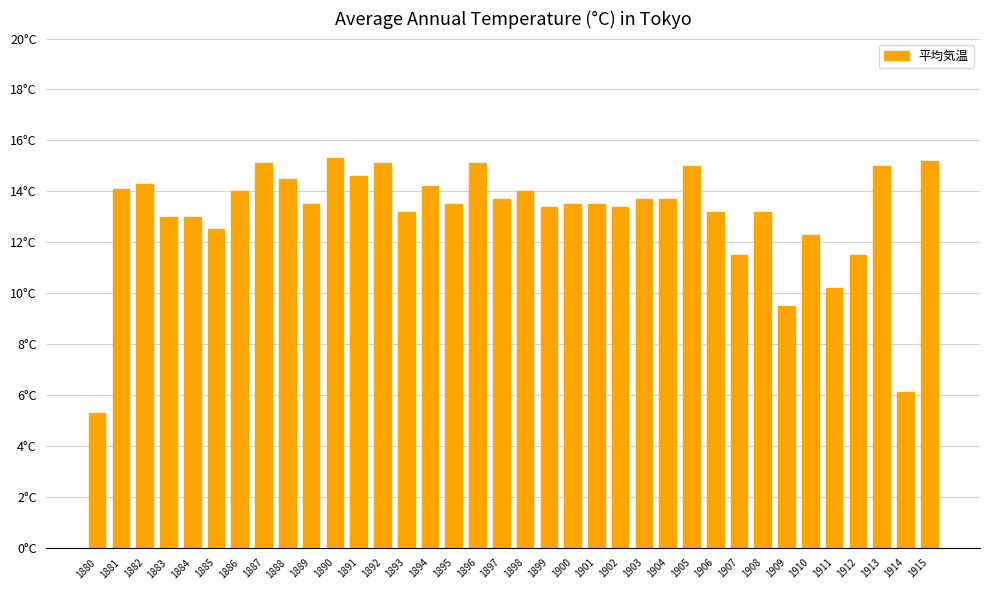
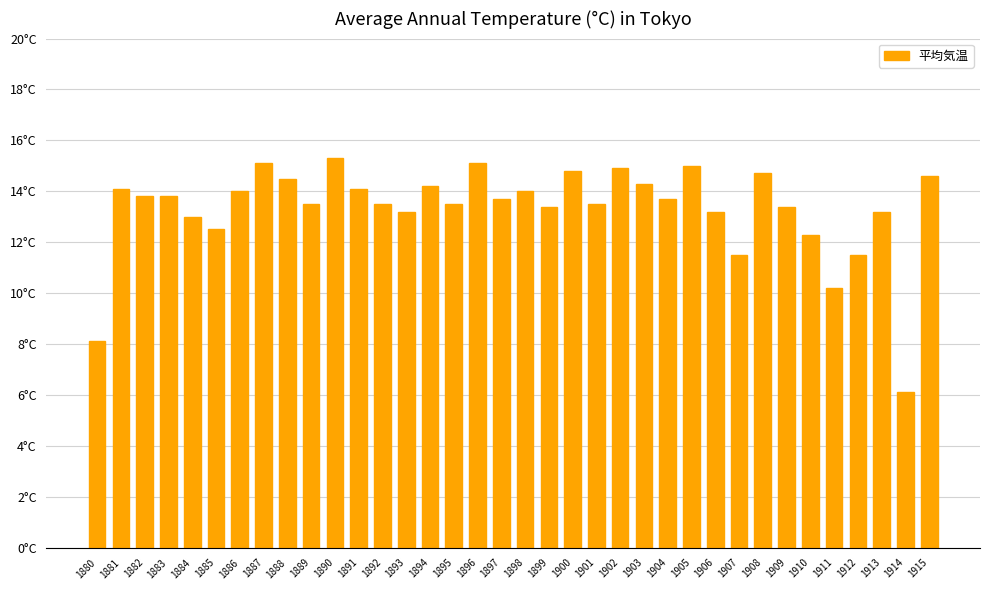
  {
-   "1880": "5.3°C",
+   "1880": "8.1°C",
    "1881": "14.1°C",
-   "1882": "14.3°C",
-   "1883": "13.0°C",
+   "1882": "13.8°C",
+   "1883": "13.8°C",
    "1884": "13.0°C",
    "1885": "12.5°C",
    "1886": "14.0°C",
    "1887": "15.1°C",
    "1888": "14.5°C",
    "1889": "13.5°C",
    "1890": "15.3°C",
-   "1891": "14.6°C",
-   "1892": "15.1°C",
+   "1891": "14.1°C",
+   "1892": "13.5°C",
    "1893": "13.2°C",
    "1894": "14.2°C",
    "1895": "13.5°C",
    "1896": "15.1°C",
    "1897": "13.7°C",
    "1898": "14.0°C",
    "1899": "13.4°C",
-   "1900": "13.5°C",
+   "1900": "14.8°C",
    "1901": "13.5°C",
-   "1902": "13.4°C",
-   "1903": "13.7°C",
+   "1902": "14.9°C",
+   "1903": "14.3°C",
    "1904": "13.7°C",
    "1905": "15.0°C",
    "1906": "13.2°C",
    "1907": "11.5°C",
-   "1908": "13.2°C",
-   "1909": "9.5°C",
+   "1908": "14.7°C",
+   "1909": "13.4°C",
    "1910": "12.3°C",
    "1911": "10.2°C",
    "1912": "11.5°C",
-   "1913": "15.0°C",
+   "1913": "13.2°C",
    "1914": "6.1°C",
-   "1915": "15.2°C"
+   "1915": "14.6°C"
  }
